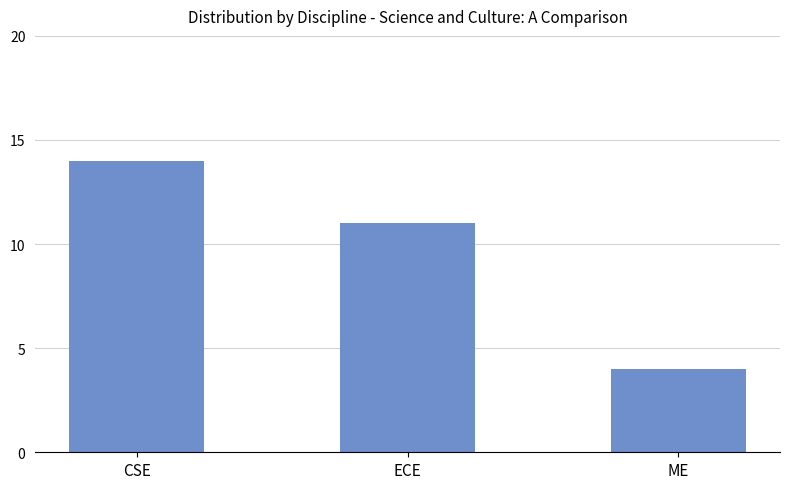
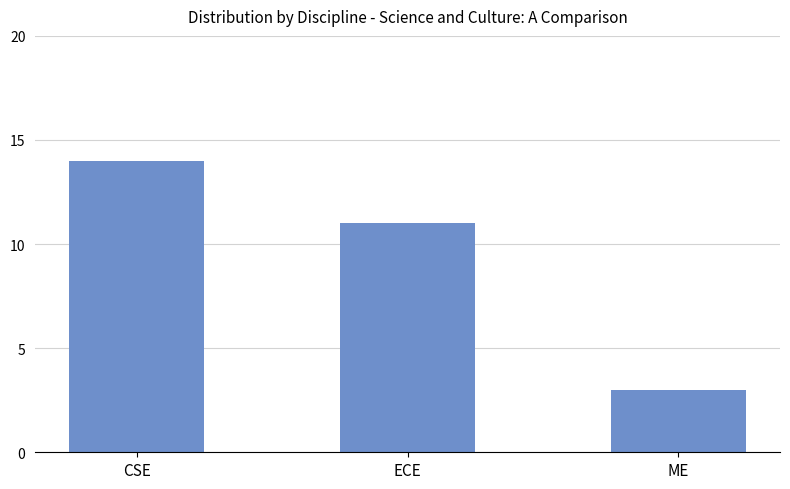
  {
    "CSE": 14,
    "ECE": 11,
-   "ME": 4
+   "ME": 3
  }
